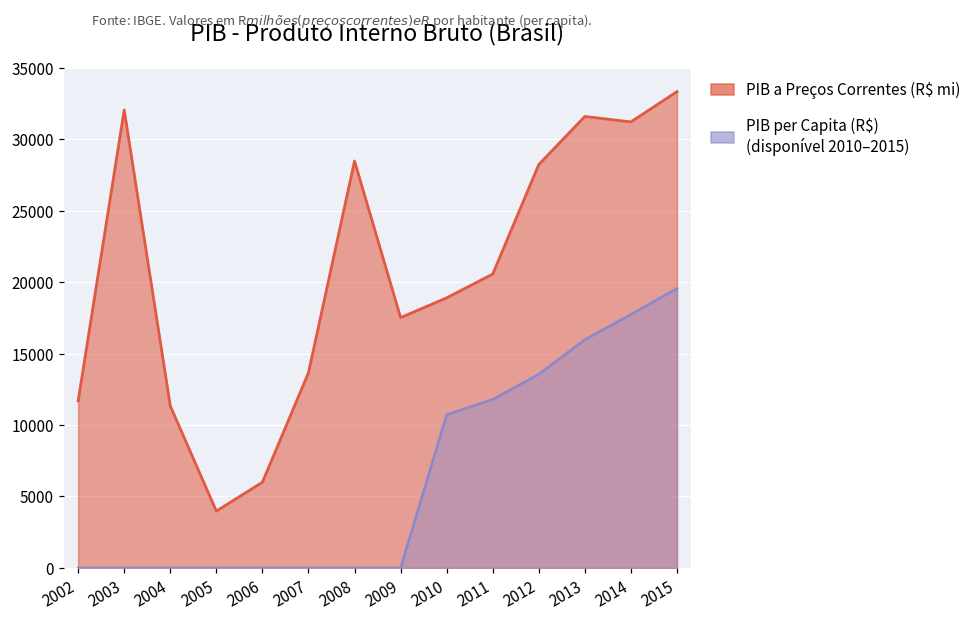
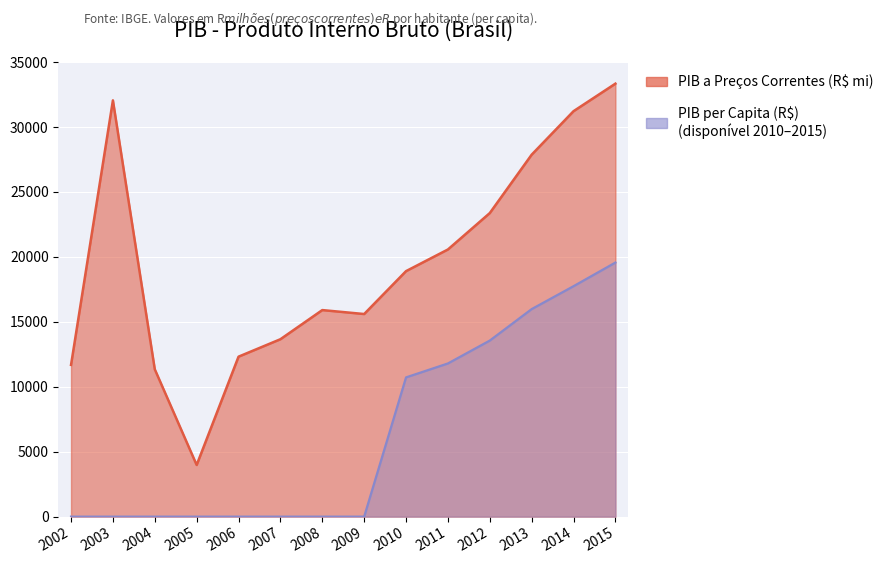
  {
    "PIB a Preços Correntes (R$ mi)": {
      "2002": 11700,
      "2003": 32100,
      "2004": 11300,
      "2005": 4000,
-     "2006": 6000,
+     "2006": 12300,
      "2007": 13700,
-     "2008": 28500,
-     "2009": 17500,
+     "2008": 15900,
+     "2009": 15600,
      "2010": 18900,
      "2011": 20600,
-     "2012": 28200,
-     "2013": 31600,
+     "2012": 23400,
+     "2013": 27900,
      "2014": 31200,
      "2015": 33300
    }
  }
